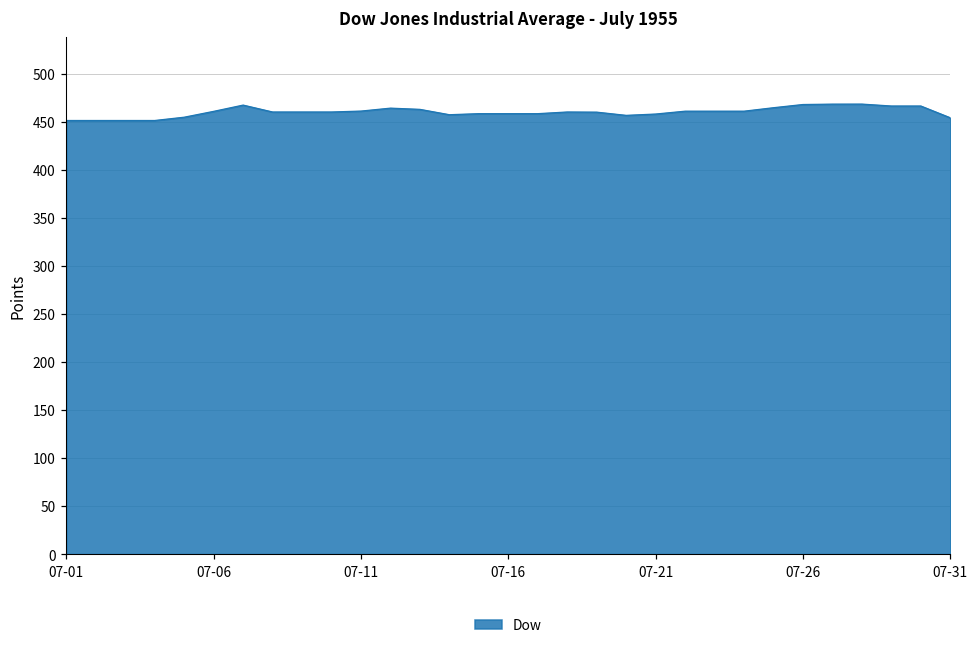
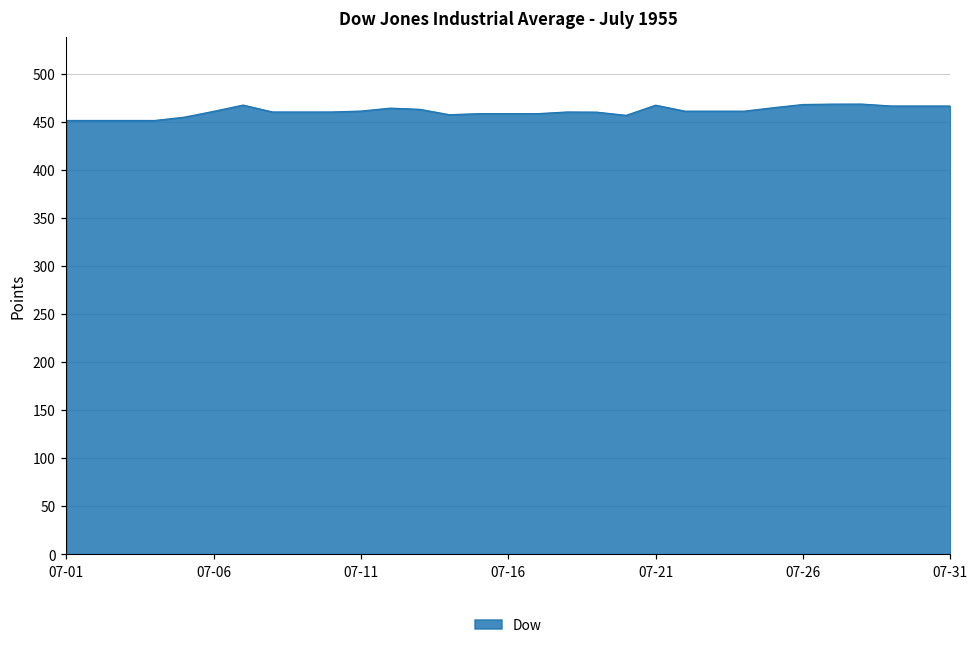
  {
    "07-01": 450,
    "07-06": 460,
    "07-11": 460,
    "07-16": 460,
-   "07-21": 460,
+   "07-21": 470,
    "07-26": 470,
-   "07-31": 450
+   "07-31": 470
  }
